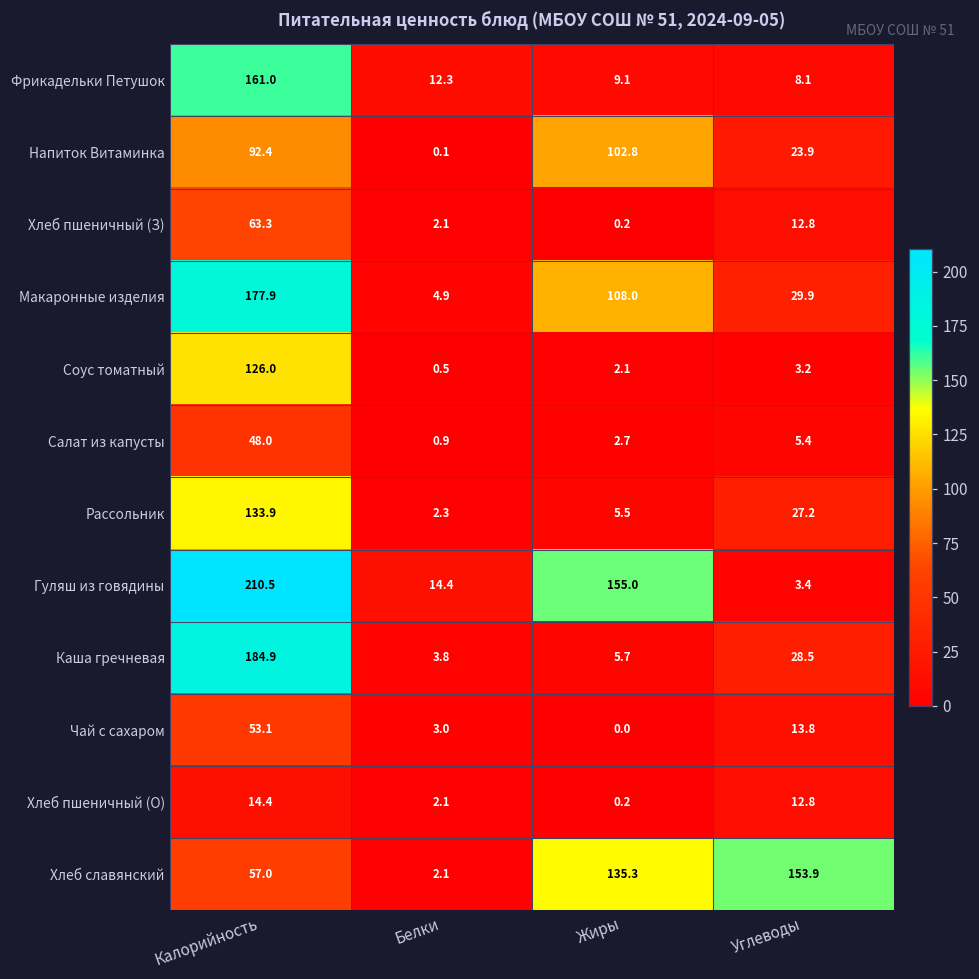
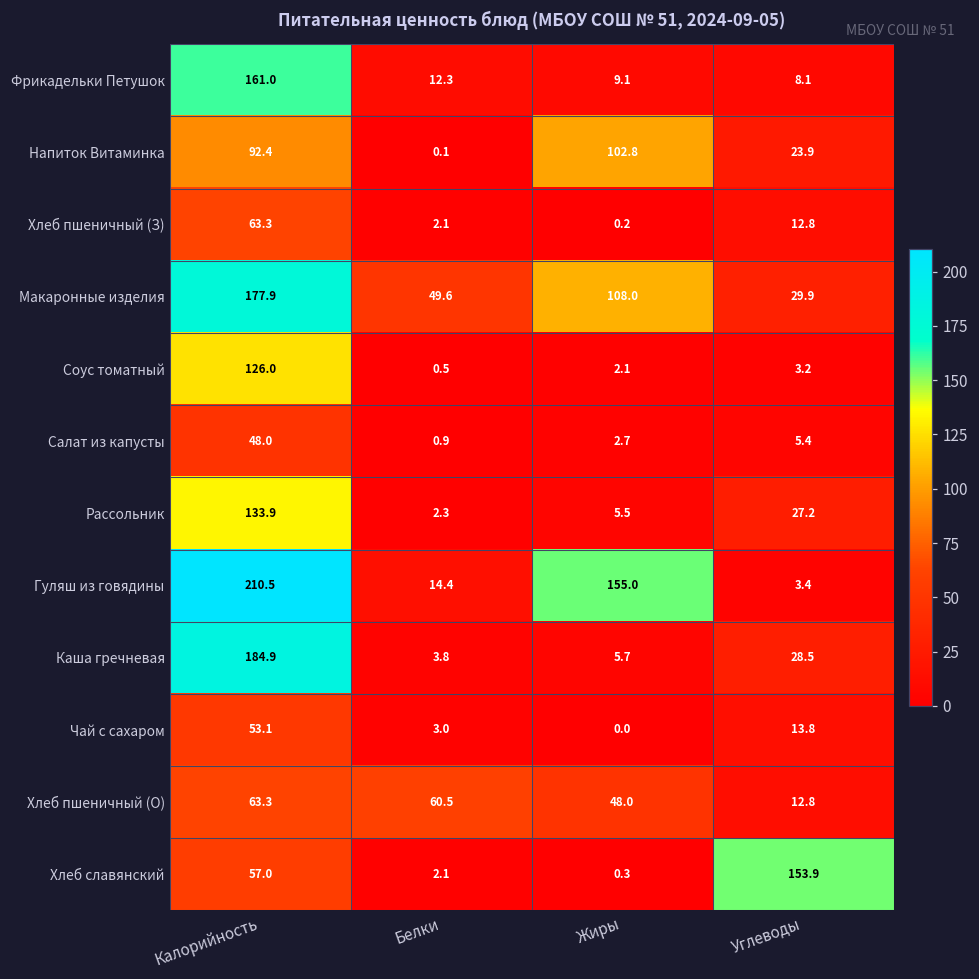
  {
    "Фрикадельки Петушок": {
      "Калорийность": 161.0,
      "Белки": 12.3,
      "Жиры": 9.1,
      "Углеводы": 8.1
    },
    "Напиток Витаминка": {
      "Калорийность": 92.4,
      "Белки": 0.1,
      "Жиры": 102.8,
      "Углеводы": 23.9
    },
    "Хлеб пшеничный (З)": {
      "Калорийность": 63.3,
      "Белки": 2.1,
      "Жиры": 0.2,
      "Углеводы": 12.8
    },
    "Макаронные изделия": {
      "Калорийность": 177.9,
-     "Белки": 4.9,
+     "Белки": 49.6,
      "Жиры": 108.0,
      "Углеводы": 29.9
    },
    "Соус томатный": {
      "Калорийность": 126.0,
      "Белки": 0.5,
      "Жиры": 2.1,
      "Углеводы": 3.2
    },
    "Салат из капусты": {
      "Калорийность": 48.0,
      "Белки": 0.9,
      "Жиры": 2.7,
      "Углеводы": 5.4
    },
    "Рассольник": {
      "Калорийность": 133.9,
      "Белки": 2.3,
      "Жиры": 5.5,
      "Углеводы": 27.2
    },
    "Гуляш из говядины": {
      "Калорийность": 210.5,
      "Белки": 14.4,
      "Жиры": 155.0,
      "Углеводы": 3.4
    },
    "Каша гречневая": {
      "Калорийность": 184.9,
      "Белки": 3.8,
      "Жиры": 5.7,
      "Углеводы": 28.5
    },
    "Чай с сахаром": {
      "Калорийность": 53.1,
      "Белки": 3.0,
      "Жиры": 0.0,
      "Углеводы": 13.8
    },
    "Хлеб пшеничный (О)": {
-     "Калорийность": 14.4,
-     "Белки": 2.1,
-     "Жиры": 0.2,
+     "Калорийность": 63.3,
+     "Белки": 60.5,
+     "Жиры": 48.0,
      "Углеводы": 12.8
    },
    "Хлеб славянский": {
      "Калорийность": 57.0,
      "Белки": 2.1,
-     "Жиры": 135.3,
+     "Жиры": 0.3,
      "Углеводы": 153.9
    }
  }
